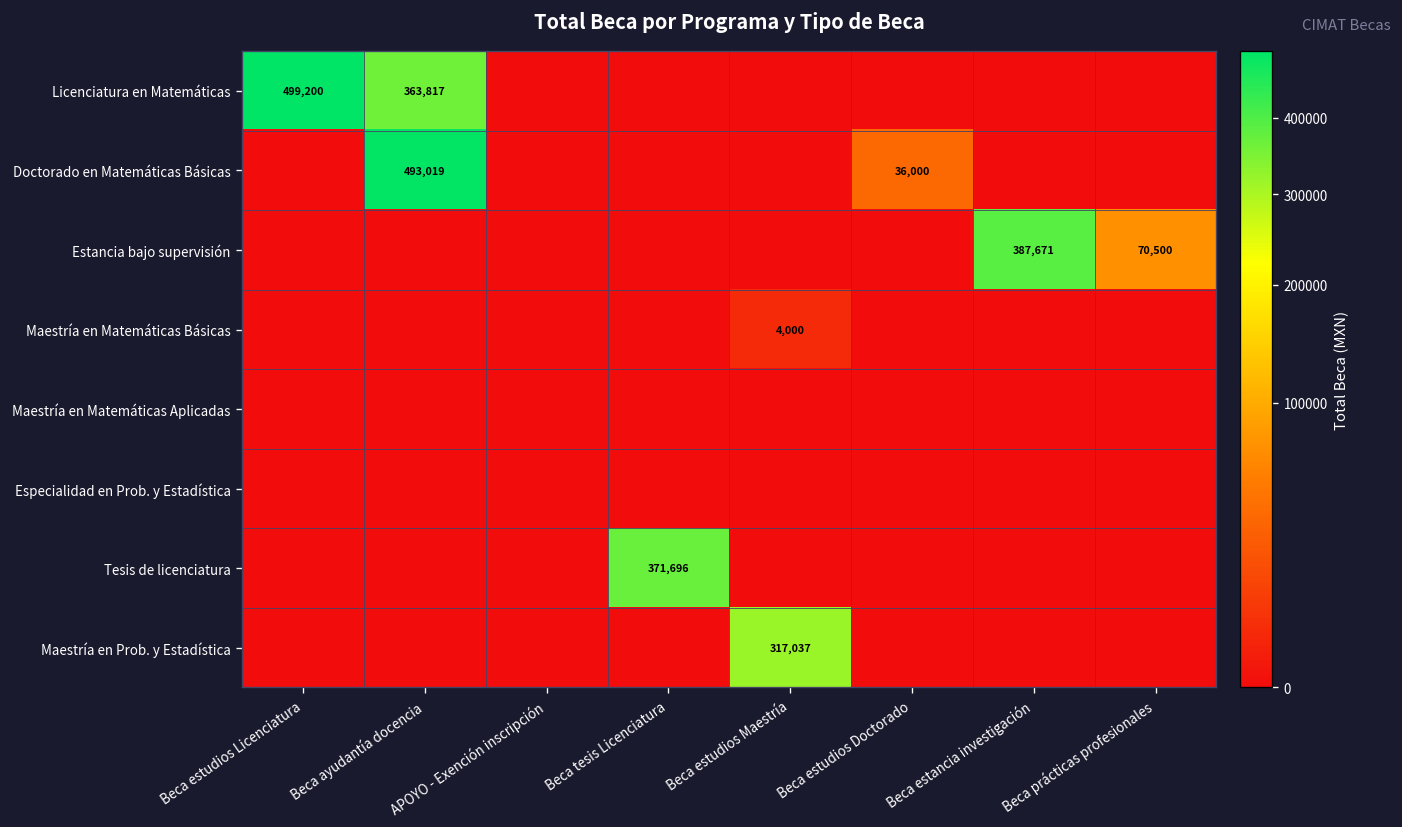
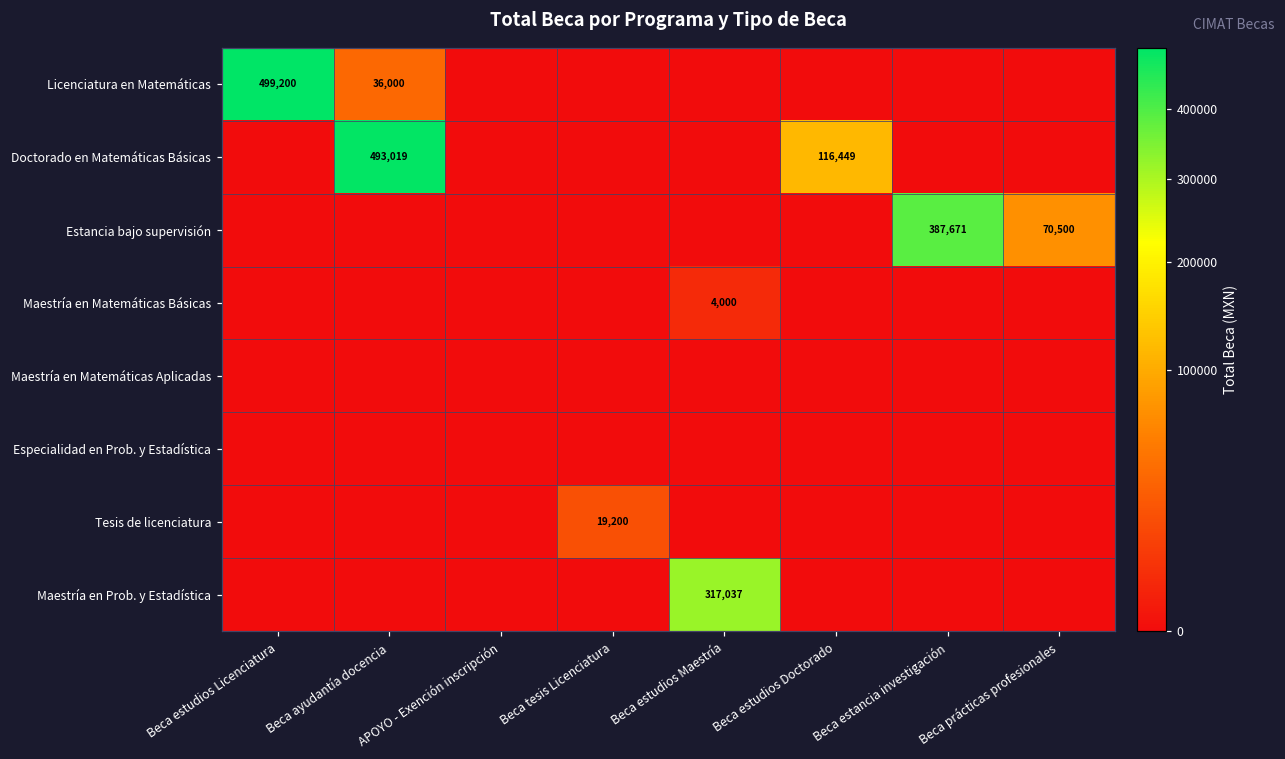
  {
    "Licenciatura en Matemáticas": {
      "Beca estudios Licenciatura": "499,200",
-     "Beca ayudantía docencia": "363,817"
+     "Beca ayudantía docencia": "36,000"
    },
    "Doctorado en Matemáticas Básicas": {
      "Beca ayudantía docencia": "493,019",
-     "Beca estudios Doctorado": "36,000"
+     "Beca estudios Doctorado": "116,449"
    },
    "Estancia bajo supervisión": {
      "Beca estancia investigación": "387,671",
      "Beca prácticas profesionales": "70,500"
    },
    "Maestría en Matemáticas Básicas": {
      "Beca estudios Maestría": "4,000"
    },
    "Tesis de licenciatura": {
-     "Beca tesis Licenciatura": "371,696"
+     "Beca tesis Licenciatura": "19,200"
    },
    "Maestría en Prob. y Estadística": {
      "Beca estudios Maestría": "317,037"
    }
  }
